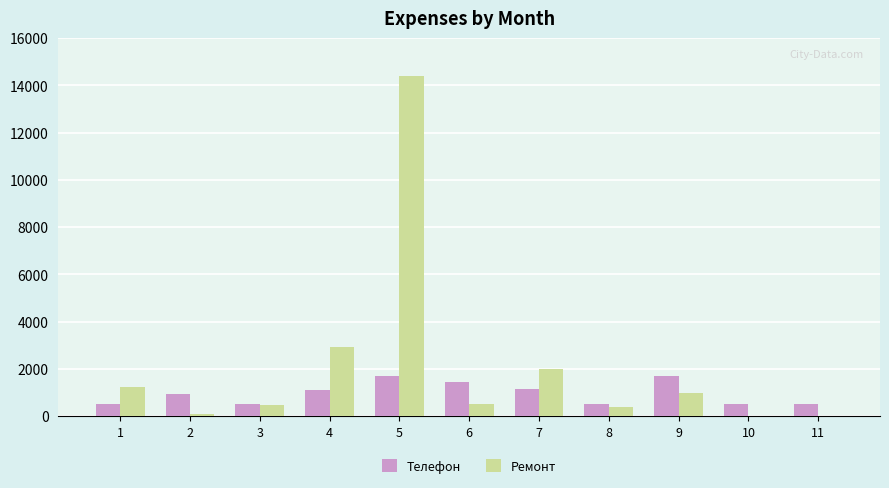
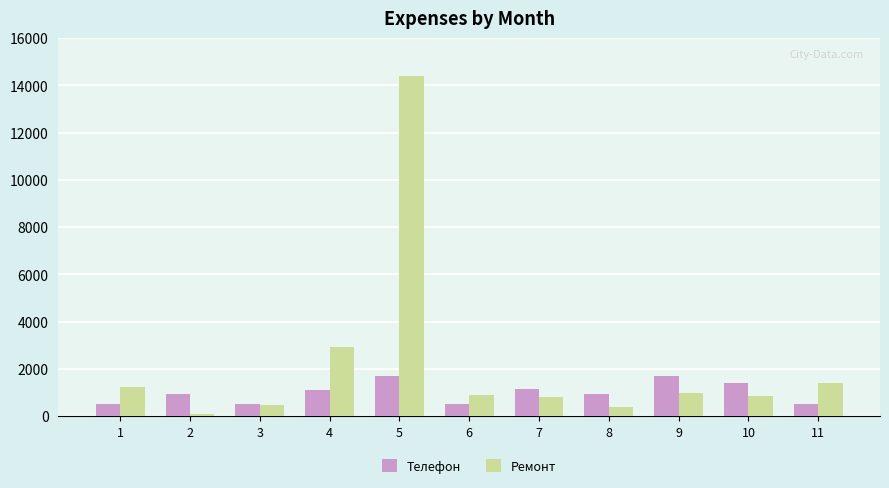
  {
    "Телефон": {
      "1": 500,
      "2": 900,
      "3": 500,
      "4": 1100,
      "5": 1700,
-     "6": 1400,
+     "6": 500,
      "7": 1200,
-     "8": 500,
+     "8": 900,
      "9": 1700,
-     "10": 500,
+     "10": 1400,
      "11": 500
    },
    "Ремонт": {
      "1": 1200,
      "2": 100,
      "3": 500,
      "4": 2900,
      "5": 14400,
-     "6": 500,
-     "7": 2000,
+     "6": 900,
+     "7": 800,
      "8": 400,
      "9": 1000,
-     "10": 0,
-     "11": 0
+     "10": 900,
+     "11": 1400
    }
  }
